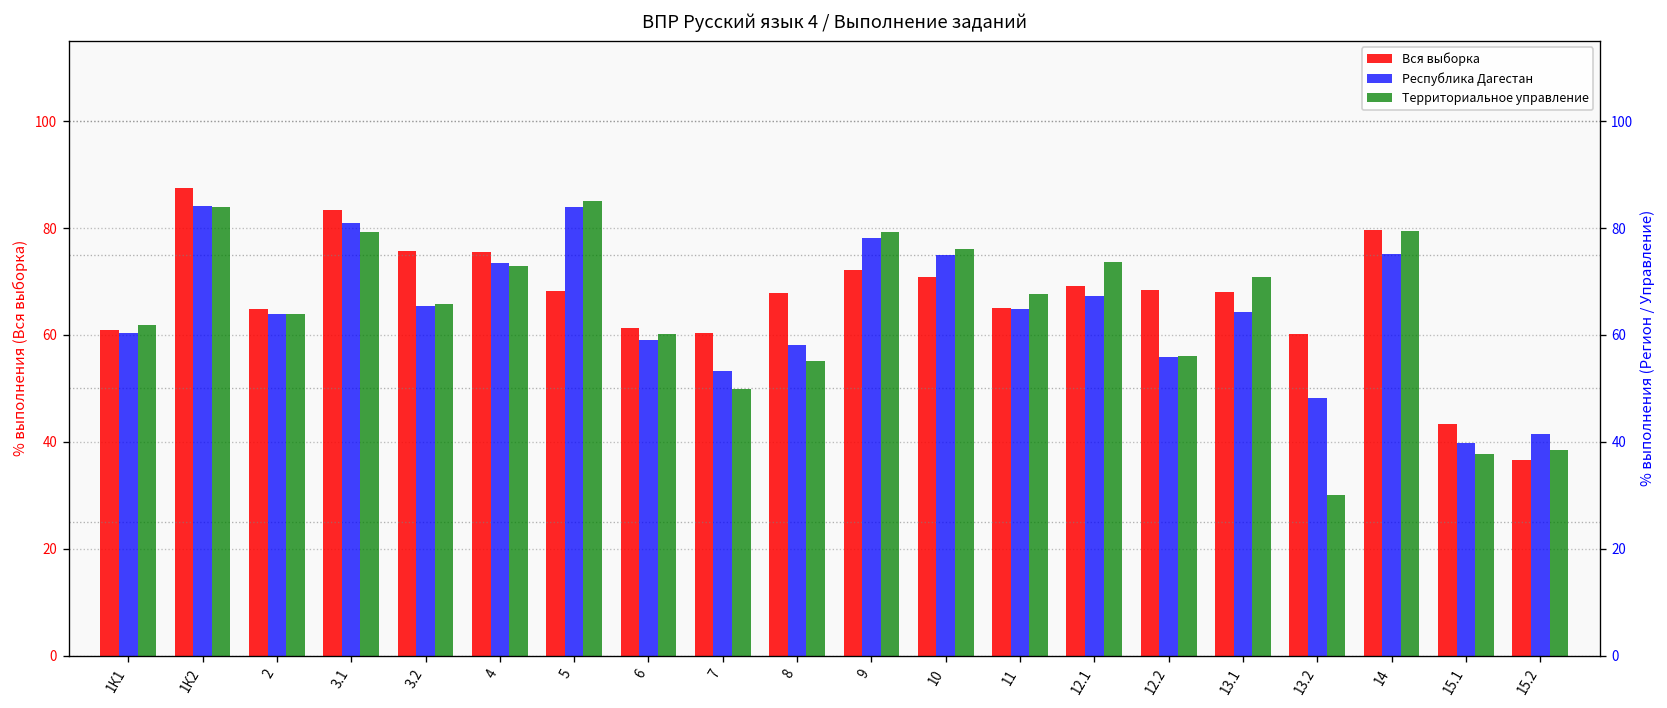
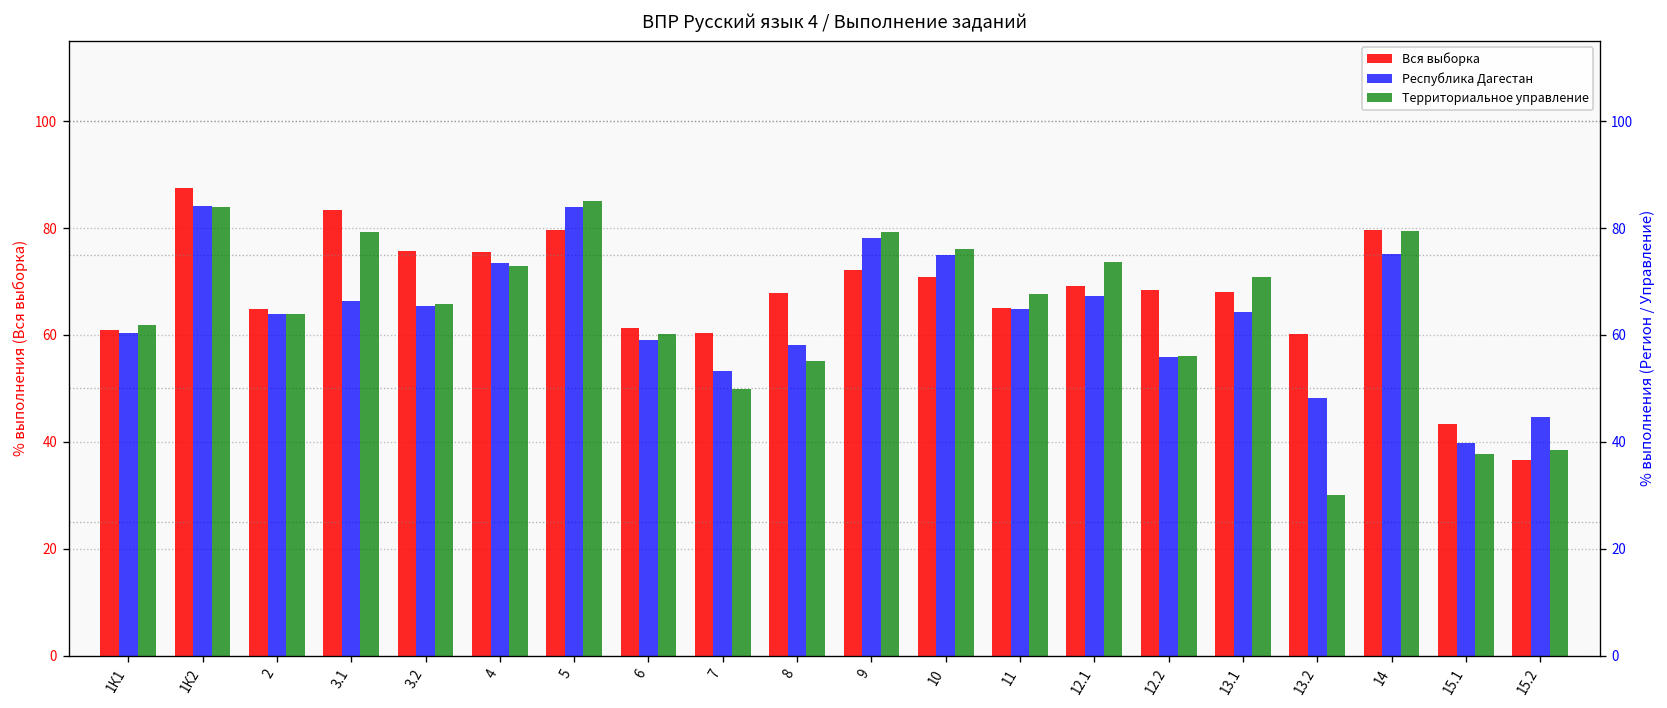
  {
    "Вся выборка": {
      "1К1": 61,
      "1К2": 87,
      "2": 65,
      "3.1": 83,
      "3.2": 76,
      "4": 76,
-     "5": 68,
+     "5": 80,
      "6": 61,
      "7": 60,
      "8": 68,
      "9": 72,
      "10": 71,
      "11": 65,
      "12.1": 69,
      "12.2": 69,
      "13.1": 68,
      "13.2": 60,
      "14": 80,
      "15.1": 43,
      "15.2": 37
    },
    "Республика Дагестан": {
      "1К1": 60,
      "1К2": 84,
      "2": 64,
-     "3.1": 81,
+     "3.1": 66,
      "3.2": 65,
      "4": 73,
      "5": 84,
      "6": 59,
      "7": 53,
      "8": 58,
      "9": 78,
      "10": 75,
      "11": 65,
      "12.1": 67,
      "12.2": 56,
      "13.1": 64,
      "13.2": 48,
      "14": 75,
      "15.1": 40,
-     "15.2": 41
+     "15.2": 45
    },
    "Территориальное управление": {
      "1К1": 62,
      "1К2": 84,
      "2": 64,
      "3.1": 79,
      "3.2": 66,
      "4": 73,
      "5": 85,
      "6": 60,
      "7": 50,
      "8": 55,
      "9": 79,
      "10": 76,
      "11": 68,
      "12.1": 74,
      "12.2": 56,
      "13.1": 71,
      "13.2": 30,
      "14": 80,
      "15.1": 38,
      "15.2": 38
    }
  }
